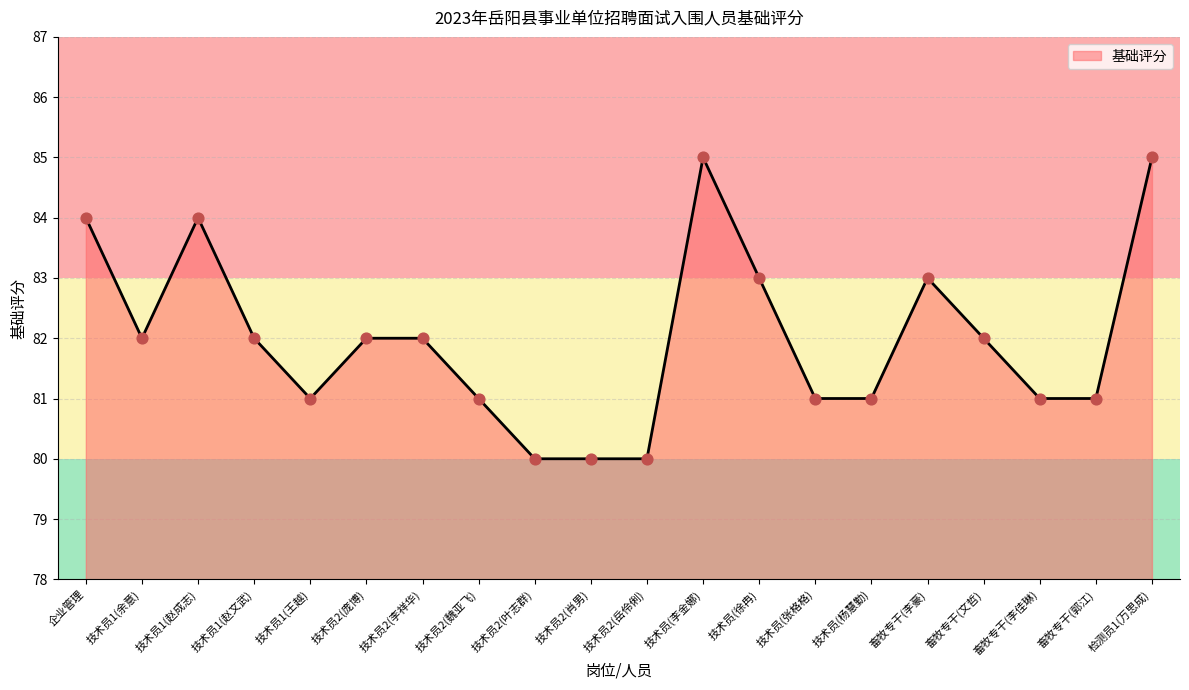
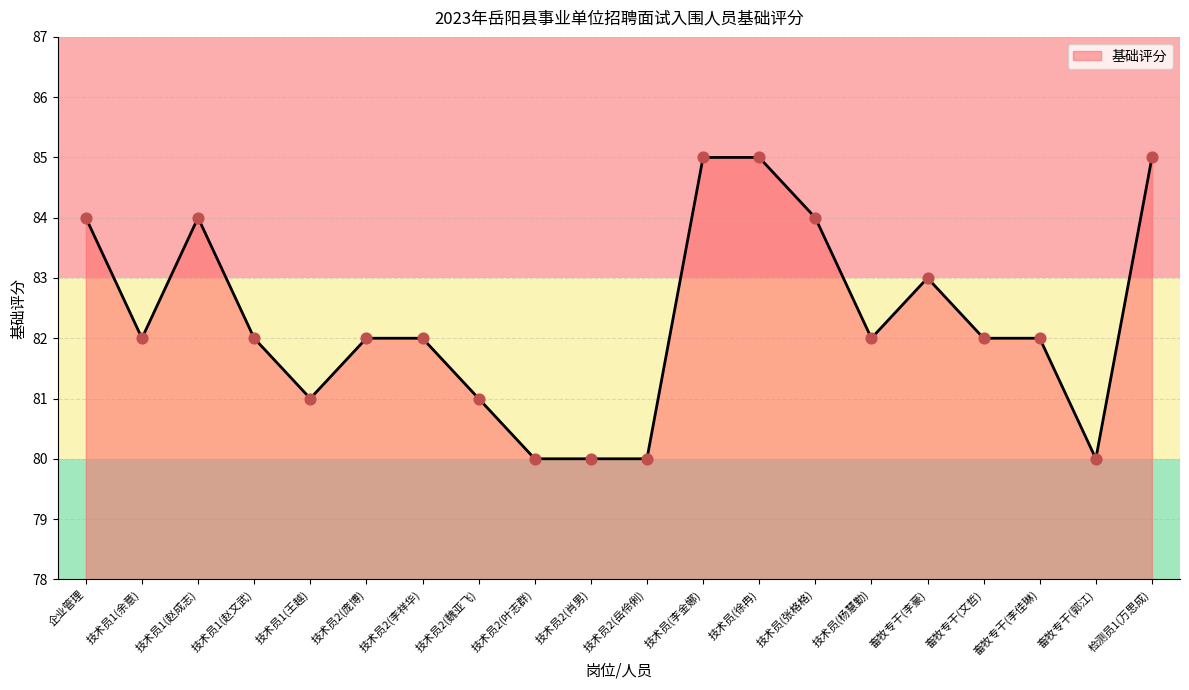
  {
    "企业管理": 84,
    "技术员1(余意)": 82,
    "技术员1(赵成志)": 84,
    "技术员1(赵文武)": 82,
    "技术员1(王越)": 81,
    "技术员2(庞博)": 82,
    "技术员2(李祥华)": 82,
    "技术员2(魏亚飞)": 81,
    "技术员2(叶志群)": 80,
    "技术员2(肖男)": 80,
    "技术员2(岳伶俐)": 80,
    "技术员(李金娜)": 85,
-   "技术员(徐冉)": 83,
-   "技术员(张格格)": 81,
-   "技术员(杨慧勤)": 81,
+   "技术员(徐冉)": 85,
+   "技术员(张格格)": 84,
+   "技术员(杨慧勤)": 82,
    "畜牧专干(李豪)": 83,
    "畜牧专干(文哲)": 82,
-   "畜牧专干(李佳琳)": 81,
-   "畜牧专干(郭江)": 81,
+   "畜牧专干(李佳琳)": 82,
+   "畜牧专干(郭江)": 80,
    "检测员1(万思成)": 85
  }
